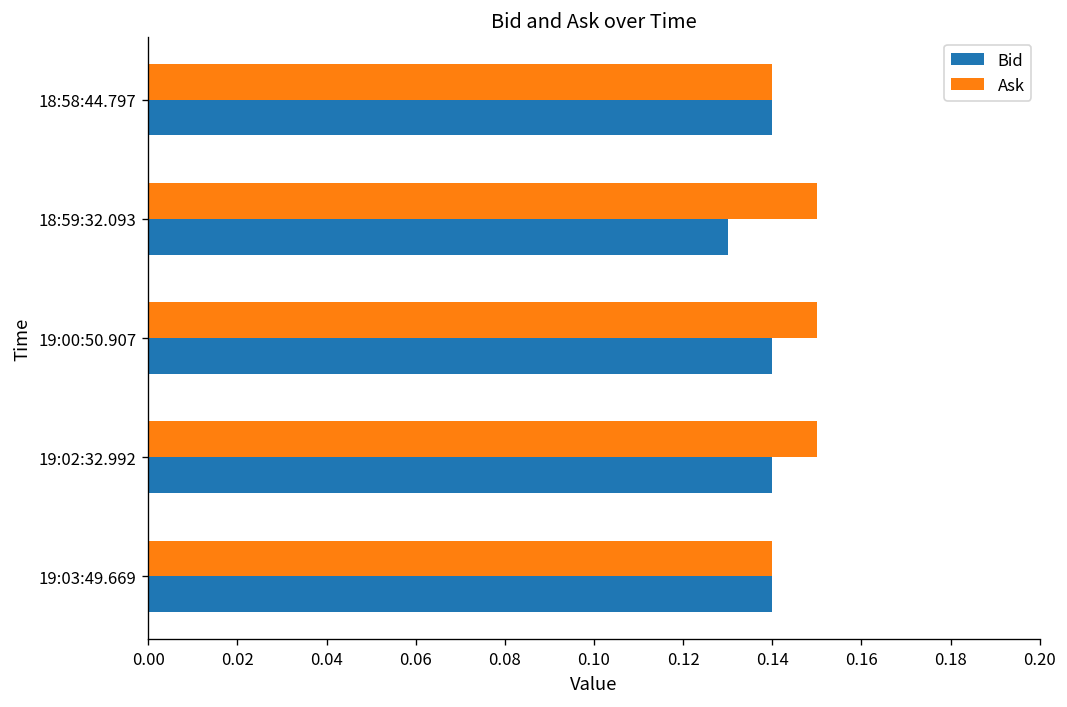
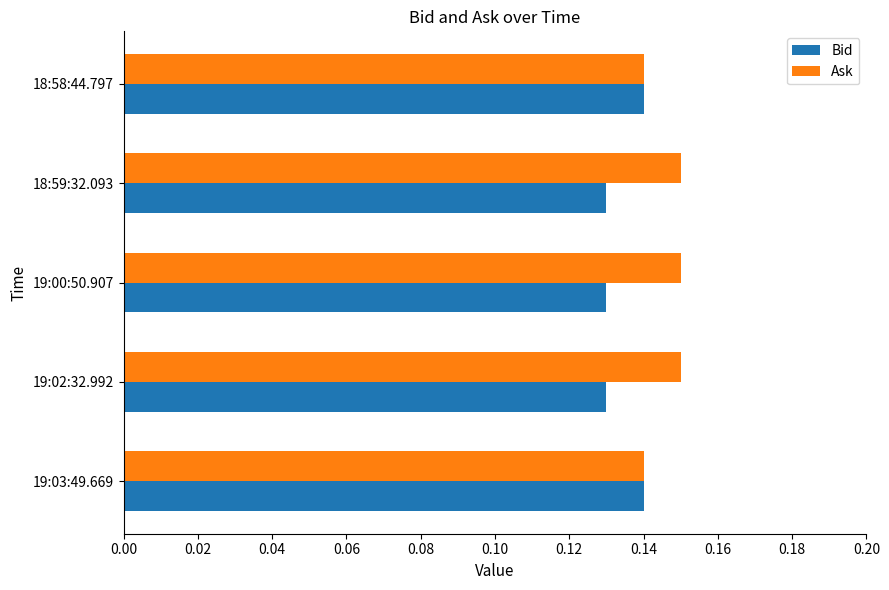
  {
    "Bid": {
      "18:58:44.797": 0.14,
      "18:59:32.093": 0.13,
-     "19:00:50.907": 0.14,
-     "19:02:32.992": 0.14,
+     "19:00:50.907": 0.13,
+     "19:02:32.992": 0.13,
      "19:03:49.669": 0.14
    },
    "Ask": {
      "18:58:44.797": 0.14,
      "18:59:32.093": 0.15,
      "19:00:50.907": 0.15,
      "19:02:32.992": 0.15,
      "19:03:49.669": 0.14
    }
  }
